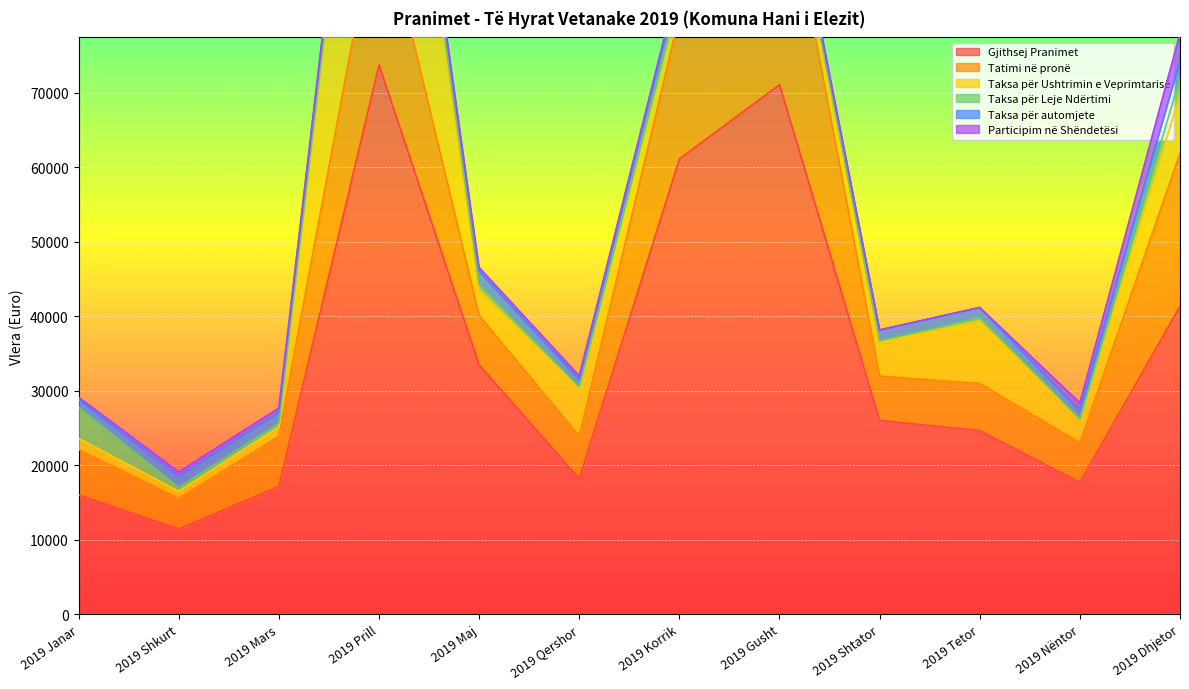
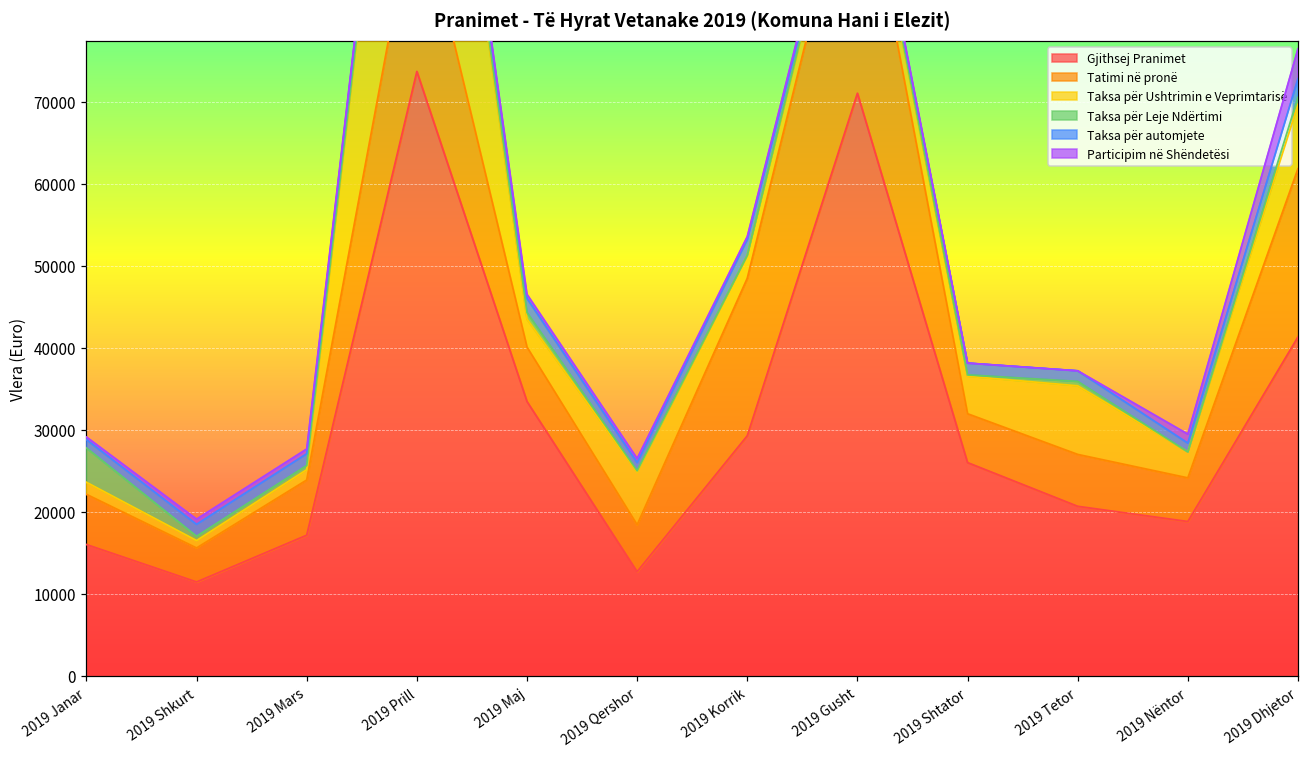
  {
    "Gjithsej Pranimet": {
      "2019 Janar": 16000,
      "2019 Shkurt": 11000,
      "2019 Mars": 17000,
      "2019 Prill": 74000,
      "2019 Maj": 33000,
-     "2019 Qershor": 18000,
-     "2019 Korrik": 61000,
+     "2019 Qershor": 13000,
+     "2019 Korrik": 29000,
      "2019 Gusht": 71000,
      "2019 Shtator": 26000,
-     "2019 Tetor": 25000,
-     "2019 Nëntor": 18000,
+     "2019 Tetor": 21000,
+     "2019 Nëntor": 19000,
      "2019 Dhjetor": 41000
    },
    "Tatimi në pronë": {
      "2019 Janar": 6000,
      "2019 Shkurt": 4000,
      "2019 Mars": 7000,
      "2019 Maj": 7000,
      "2019 Qershor": 6000,
      "2019 Shtator": 6000,
      "2019 Tetor": 6000,
      "2019 Nëntor": 5000,
      "2019 Dhjetor": 21000
    },
    "Taksa për Ushtrimin e Veprimtarisë": {
      "2019 Janar": 1000,
      "2019 Shkurt": 1000,
      "2019 Mars": 1000,
      "2019 Maj": 3000,
      "2019 Tetor": 8000,
      "2019 Dhjetor": 8000
    },
    "Taksa për Leje Ndërtimi": {
      "2019 Janar": 4000,
      "2019 Shkurt": 1000,
      "2019 Mars": 1000,
      "2019 Maj": 1000,
      "2019 Tetor": 1000,
-     "2019 Dhjetor": 2000
+     "2019 Dhjetor": 1000
    },
    "Taksa për automjete": {
      "2019 Shkurt": 1000,
      "2019 Mars": 1000,
      "2019 Maj": 2000,
      "2019 Qershor": 1000,
      "2019 Nëntor": 1000,
      "2019 Dhjetor": 2000
    },
    "Participim në Shëndetësi": {
      "2019 Shkurt": 1000,
      "2019 Mars": 1000,
      "2019 Maj": 0,
      "2019 Qershor": 0,
      "2019 Nëntor": 1000
    }
  }
